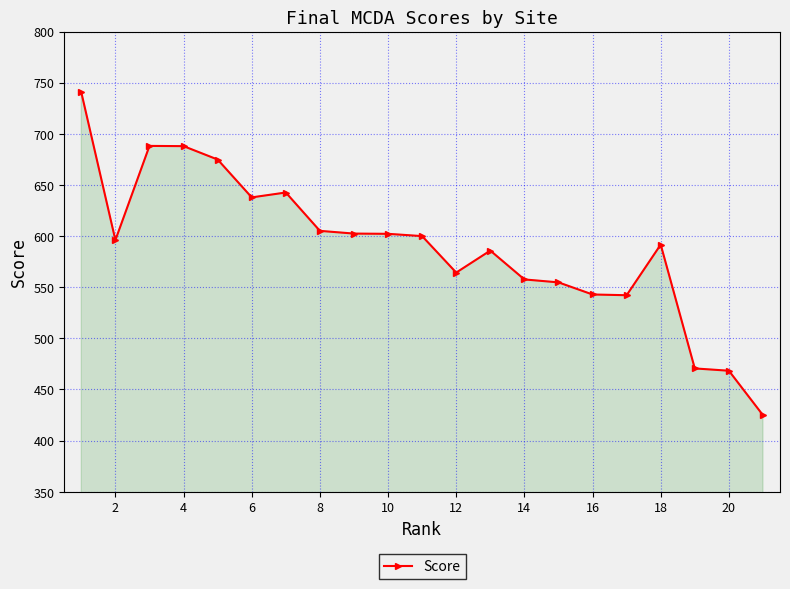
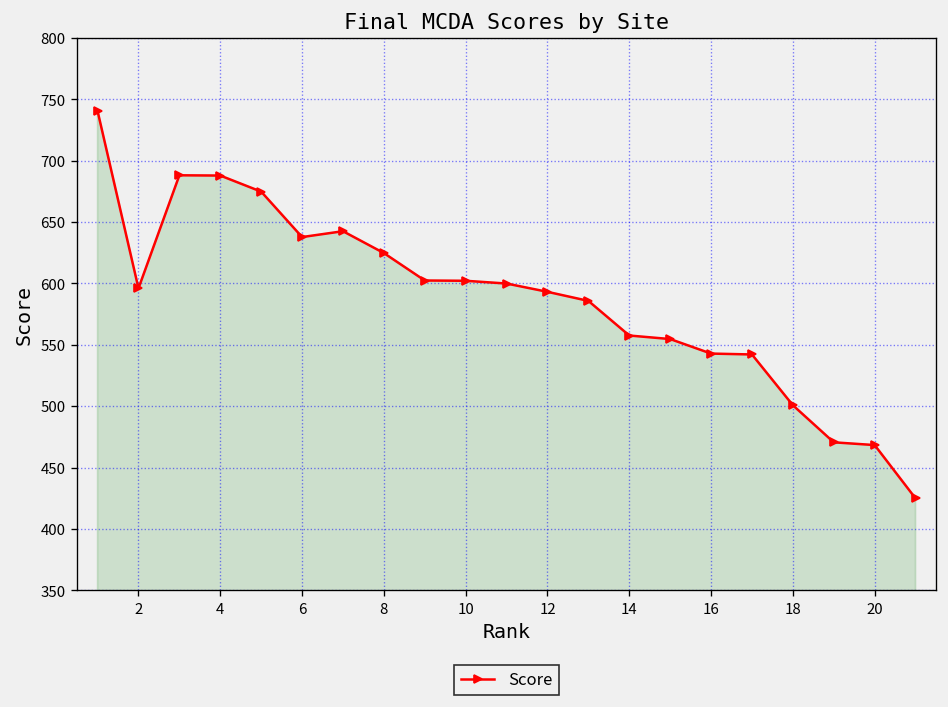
  {
    "2": 596,
    "4": 688,
    "6": 638,
-   "8": 605,
+   "8": 625,
    "10": 602,
-   "12": 564,
+   "12": 593,
    "14": 558,
    "16": 543,
-   "18": 592,
+   "18": 501,
    "20": 468
  }
